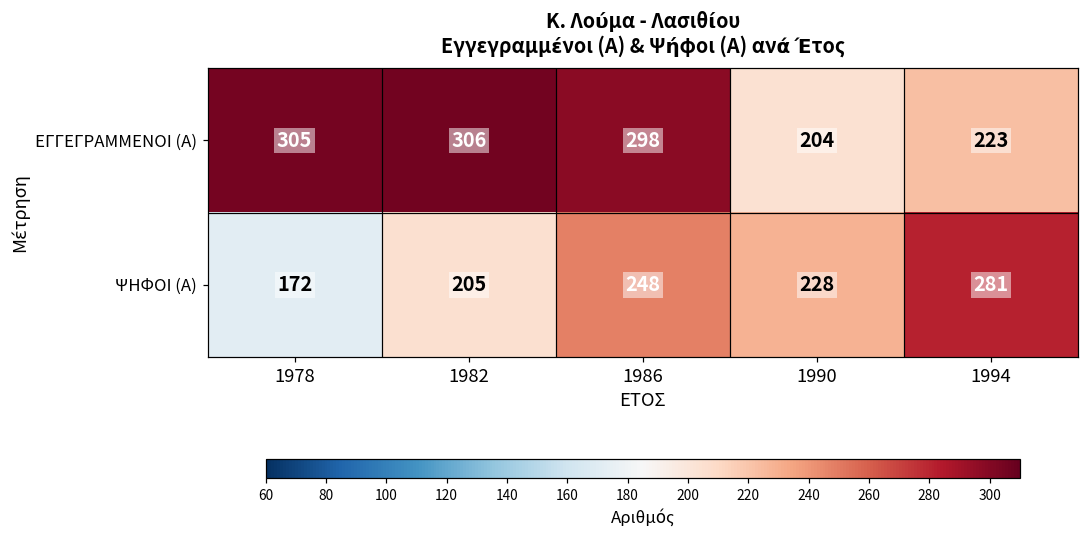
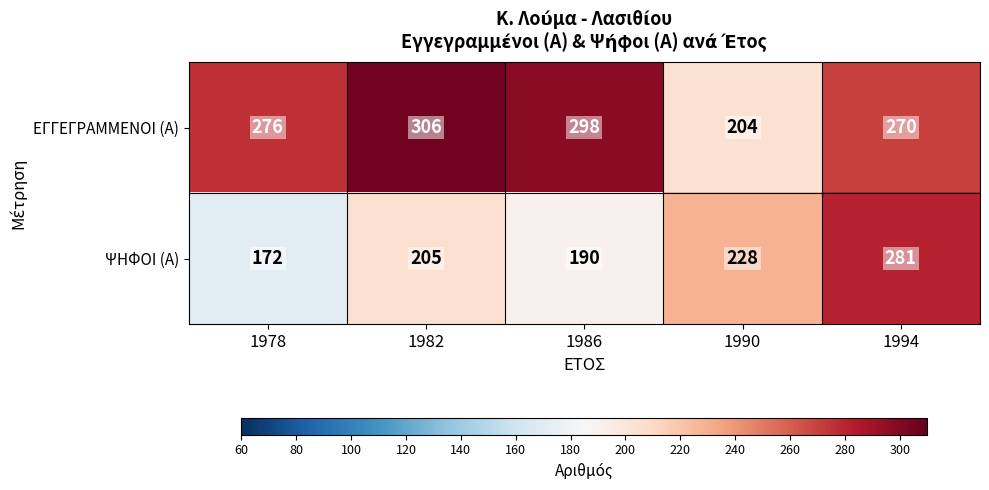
  {
    "ΕΓΓΕΓΡΑΜΜΕΝΟΙ (Α)": {
-     "1978": 305,
-     "1994": 223
+     "1978": 276,
+     "1994": 270
    },
    "ΨΗΦΟΙ (Α)": {
-     "1986": 248
+     "1986": 190
    }
  }
